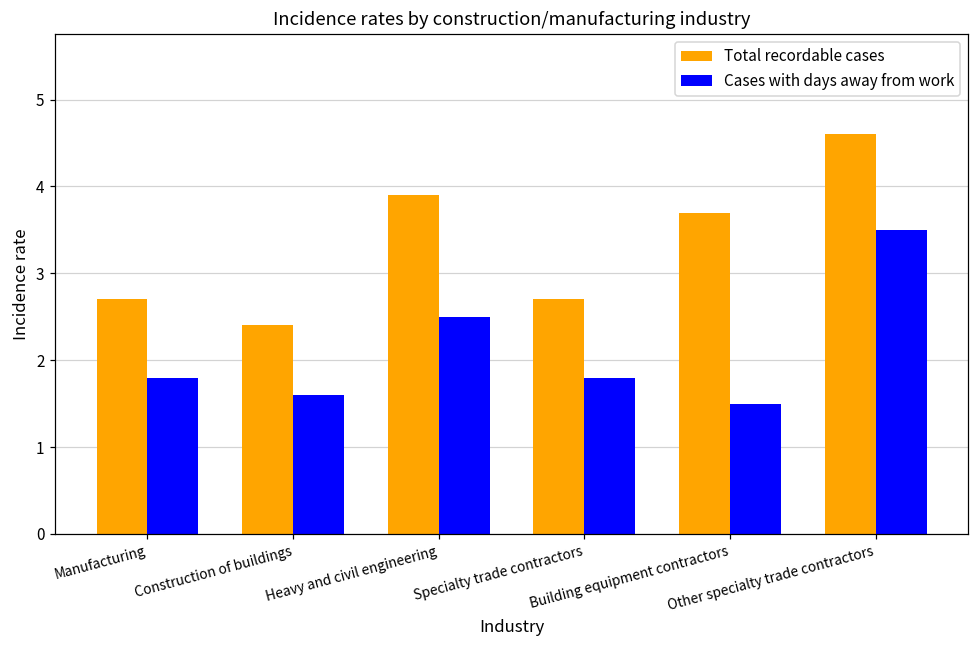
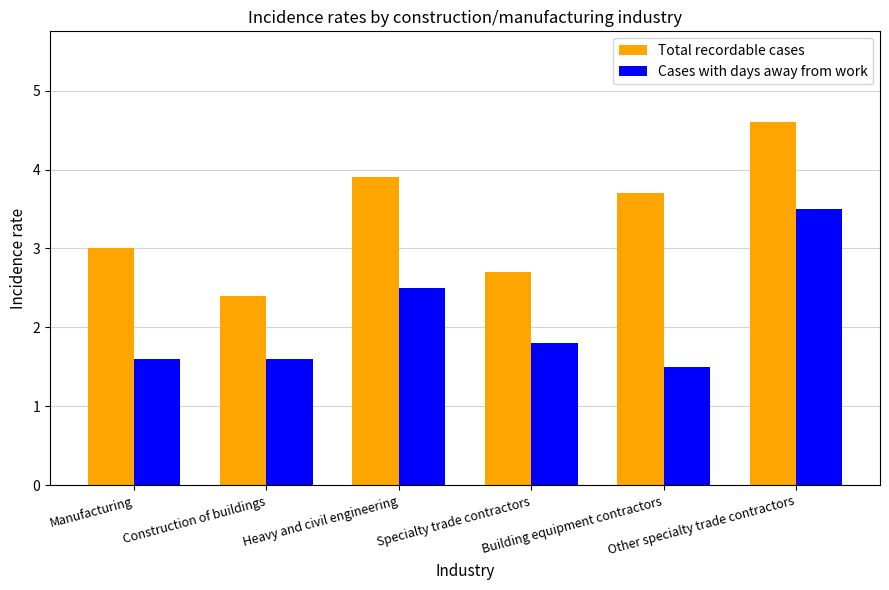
  {
    "Total recordable cases": {
-     "Manufacturing": 2.7,
+     "Manufacturing": 3.0,
      "Construction of buildings": 2.4,
      "Heavy and civil engineering": 3.9,
      "Specialty trade contractors": 2.7,
      "Building equipment contractors": 3.7,
      "Other specialty trade contractors": 4.6
    },
    "Cases with days away from work": {
-     "Manufacturing": 1.8,
+     "Manufacturing": 1.6,
      "Construction of buildings": 1.6,
      "Heavy and civil engineering": 2.5,
      "Specialty trade contractors": 1.8,
      "Building equipment contractors": 1.5,
      "Other specialty trade contractors": 3.5
    }
  }
